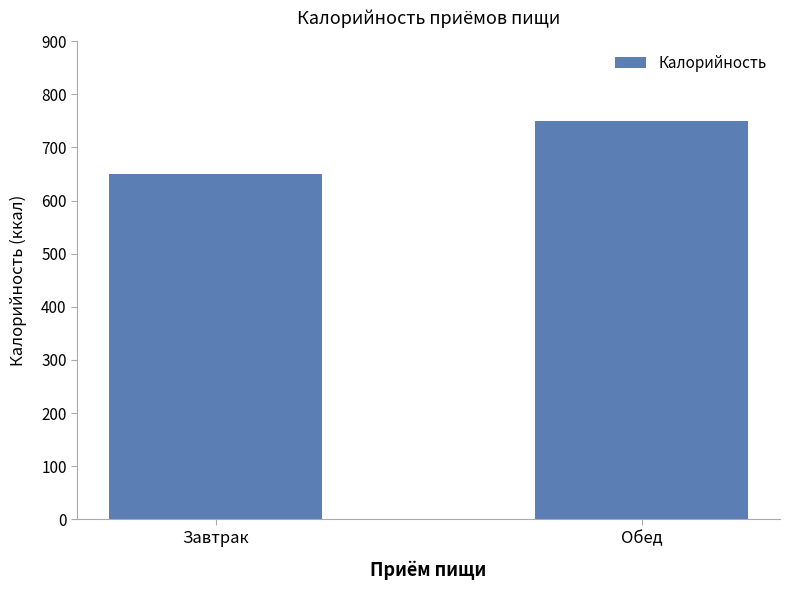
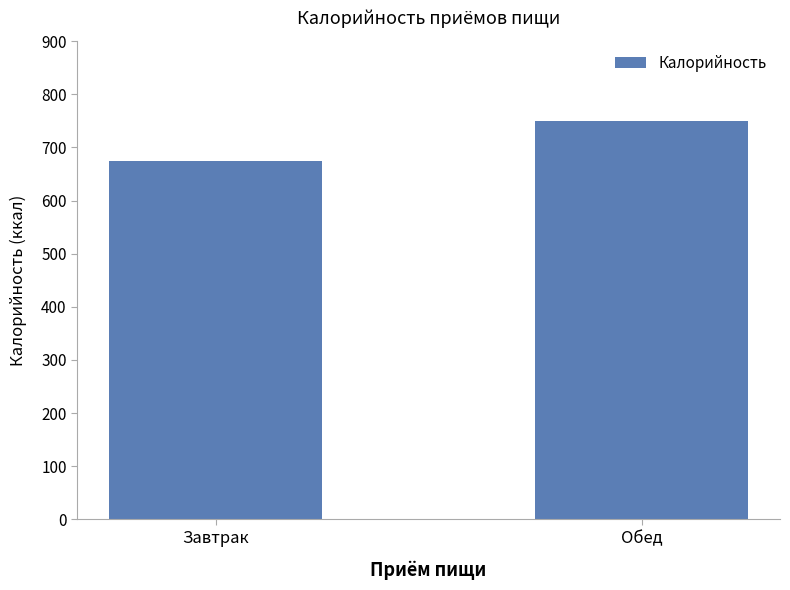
  {
-   "Завтрак": 650,
+   "Завтрак": 680,
    "Обед": 750
  }
